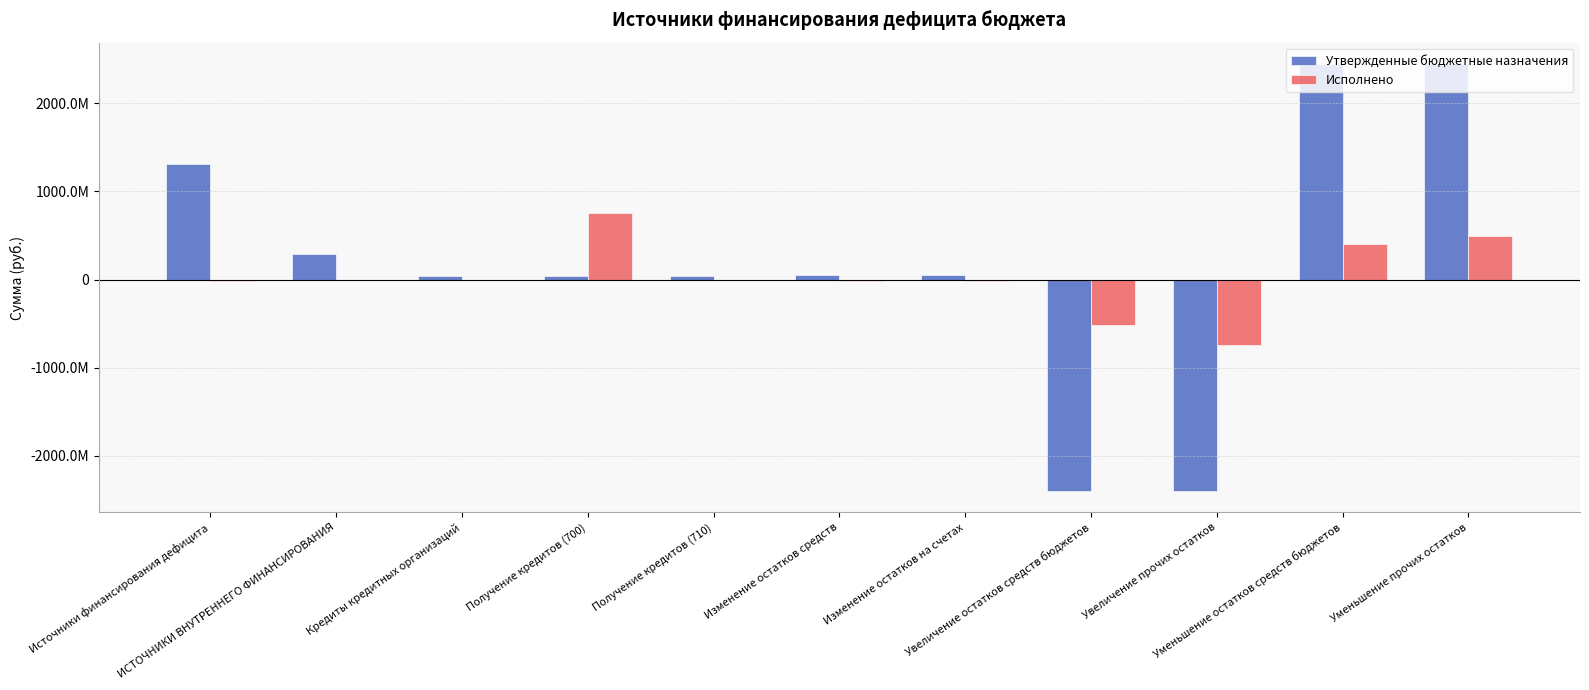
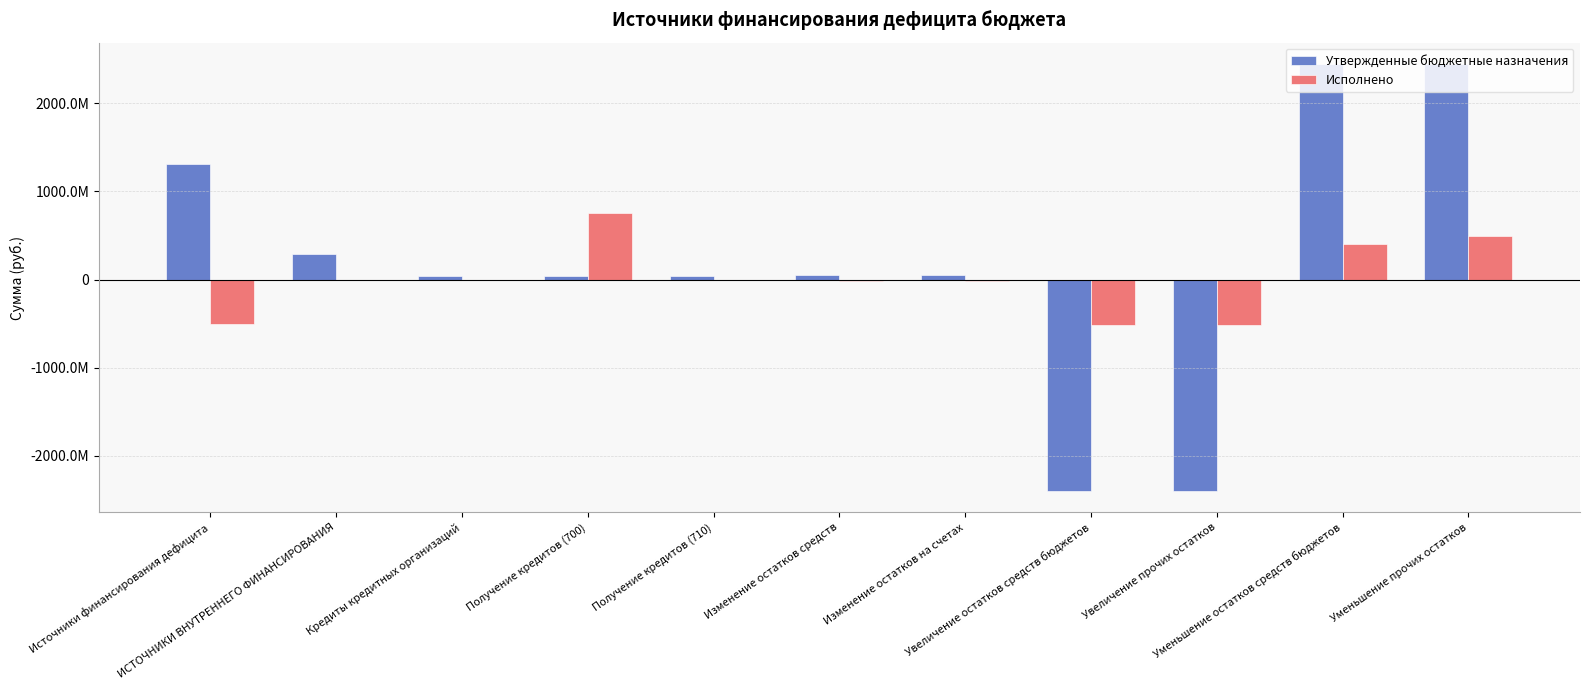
  {
    "Утвержденные бюджетные назначения": {
      "Источники финансирования дефицита": 1300000000,
      "ИСТОЧНИКИ ВНУТРЕННЕГО ФИНАНСИРОВАНИЯ": 300000000,
      "Кредиты кредитных организаций": 0,
      "Получение кредитов (700)": 0,
      "Получение кредитов (710)": 0,
      "Изменение остатков средств": 0,
      "Изменение остатков на счетах": 0,
      "Увеличение остатков средств бюджетов": -2400000000,
      "Увеличение прочих остатков": -2400000000
    },
    "Исполнено": {
-     "Источники финансирования дефицита": 0,
+     "Источники финансирования дефицита": -500000000,
      "ИСТОЧНИКИ ВНУТРЕННЕГО ФИНАНСИРОВАНИЯ": 0,
      "Кредиты кредитных организаций": 0,
      "Получение кредитов (700)": 800000000,
      "Получение кредитов (710)": 0,
      "Увеличение остатков средств бюджетов": -500000000,
-     "Увеличение прочих остатков": -700000000,
+     "Увеличение прочих остатков": -500000000,
      "Уменьшение остатков средств бюджетов": 400000000,
      "Уменьшение прочих остатков": 500000000
    }
  }
